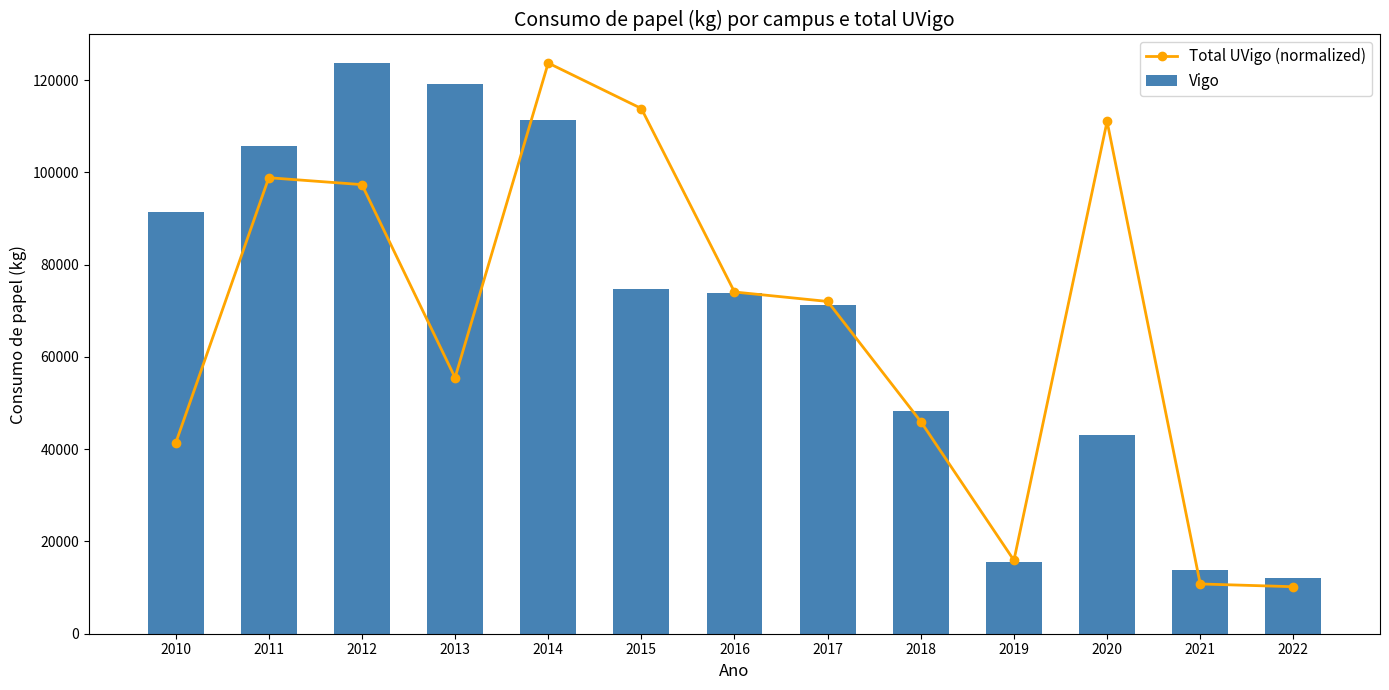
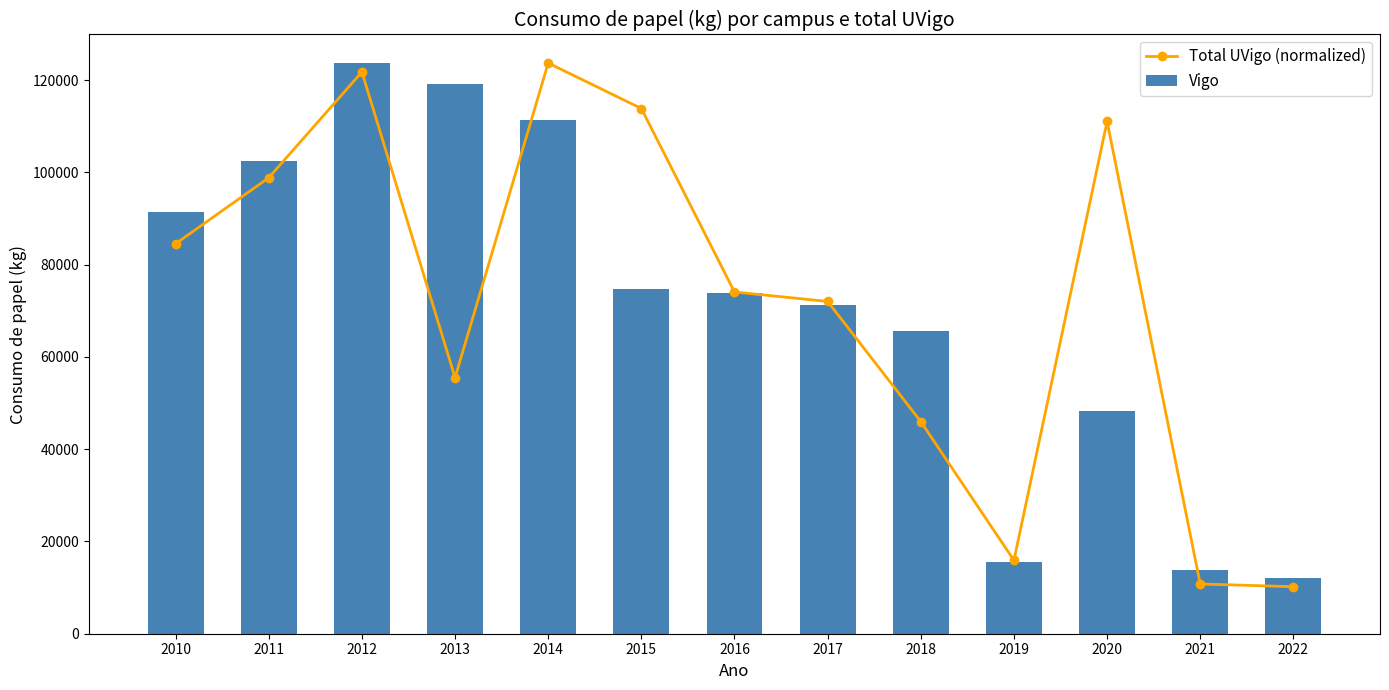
  {
    "Total UVigo (normalized)": {
-     "2010": 41000,
+     "2010": 85000,
      "2011": 99000,
-     "2012": 97000,
+     "2012": 122000,
      "2013": 56000,
      "2014": 124000,
      "2015": 114000,
      "2016": 74000,
      "2017": 72000,
      "2018": 46000,
      "2019": 16000,
      "2020": 111000,
      "2021": 11000,
      "2022": 10000
    },
    "Vigo": {
      "2010": 91000,
-     "2011": 106000,
+     "2011": 102000,
      "2012": 124000,
      "2013": 119000,
      "2014": 111000,
      "2015": 75000,
      "2016": 74000,
      "2017": 71000,
-     "2018": 48000,
+     "2018": 66000,
      "2019": 16000,
-     "2020": 43000,
+     "2020": 48000,
      "2021": 14000,
      "2022": 12000
    }
  }
